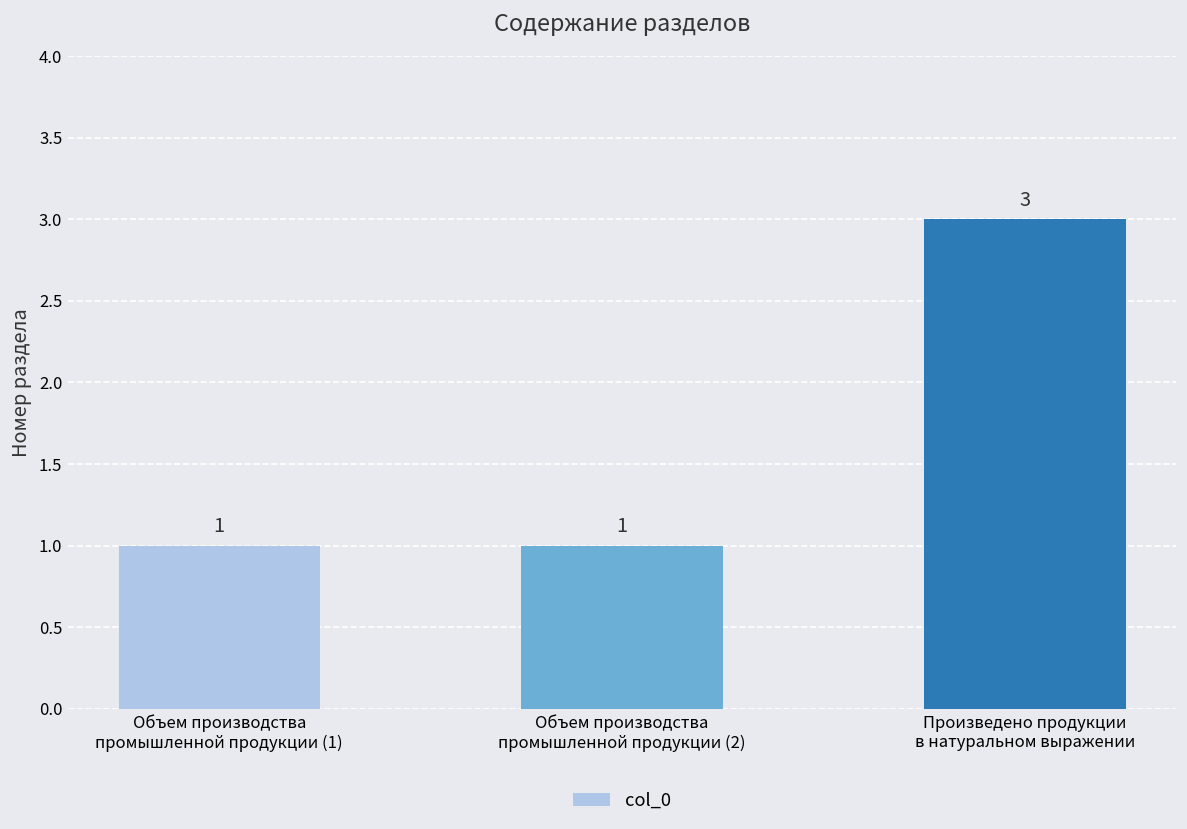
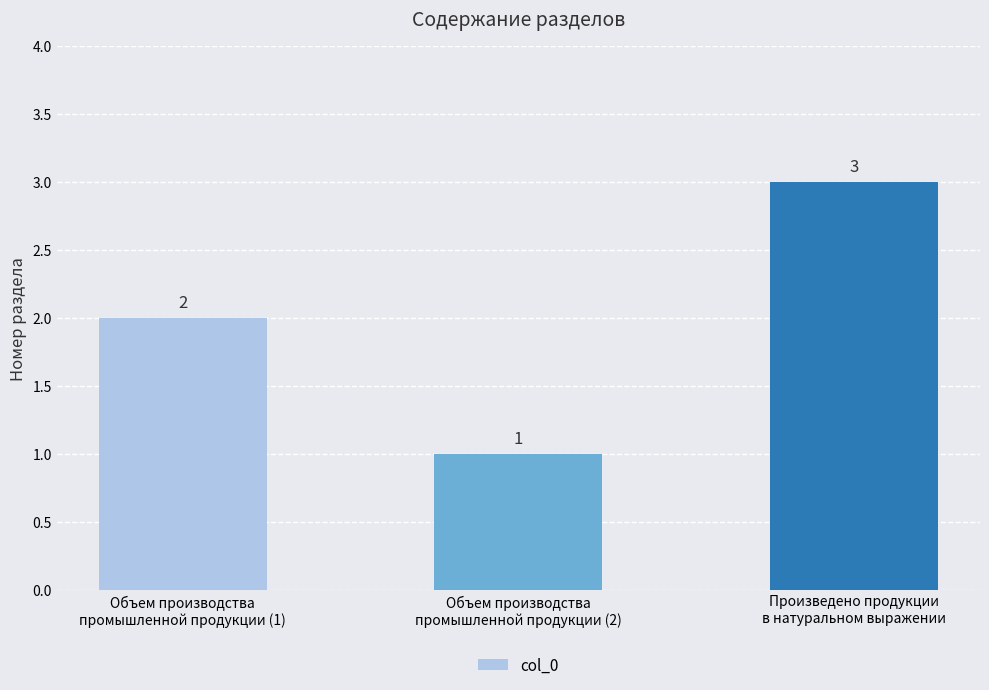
  {
-   "Объем производства промышленной продукции (1)": 1,
+   "Объем производства промышленной продукции (1)": 2,
    "Объем производства промышленной продукции (2)": 1,
    "Произведено продукции в натуральном выражении": 3
  }
